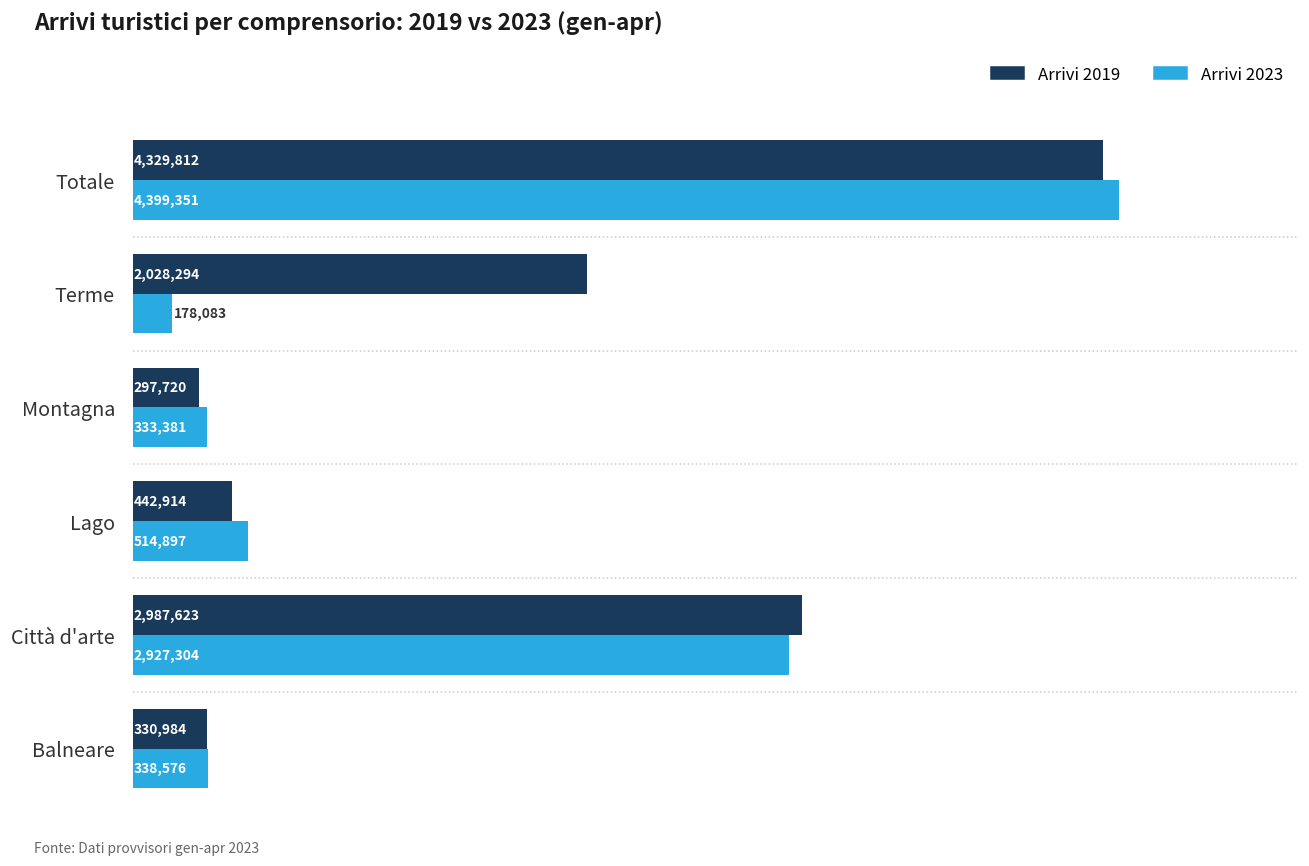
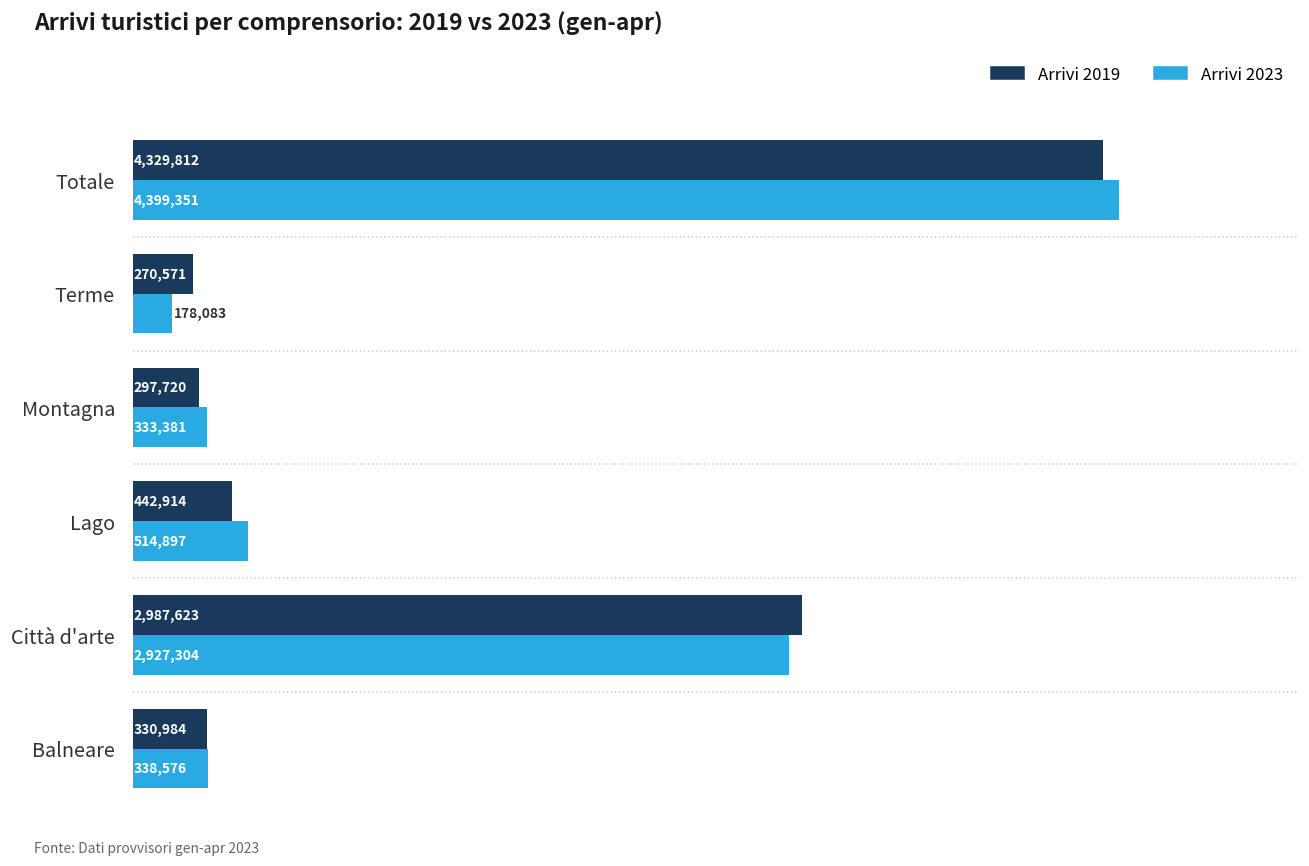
  {
    "Arrivi 2019": {
      "Totale": "4,329,812",
-     "Terme": "2,028,294",
+     "Terme": "270,571",
      "Montagna": "297,720",
      "Lago": "442,914",
      "Città d'arte": "2,987,623",
      "Balneare": "330,984"
    },
    "Arrivi 2023": {
      "Totale": "4,399,351",
      "Terme": "178,083",
      "Montagna": "333,381",
      "Lago": "514,897",
      "Città d'arte": "2,927,304",
      "Balneare": "338,576"
    }
  }
